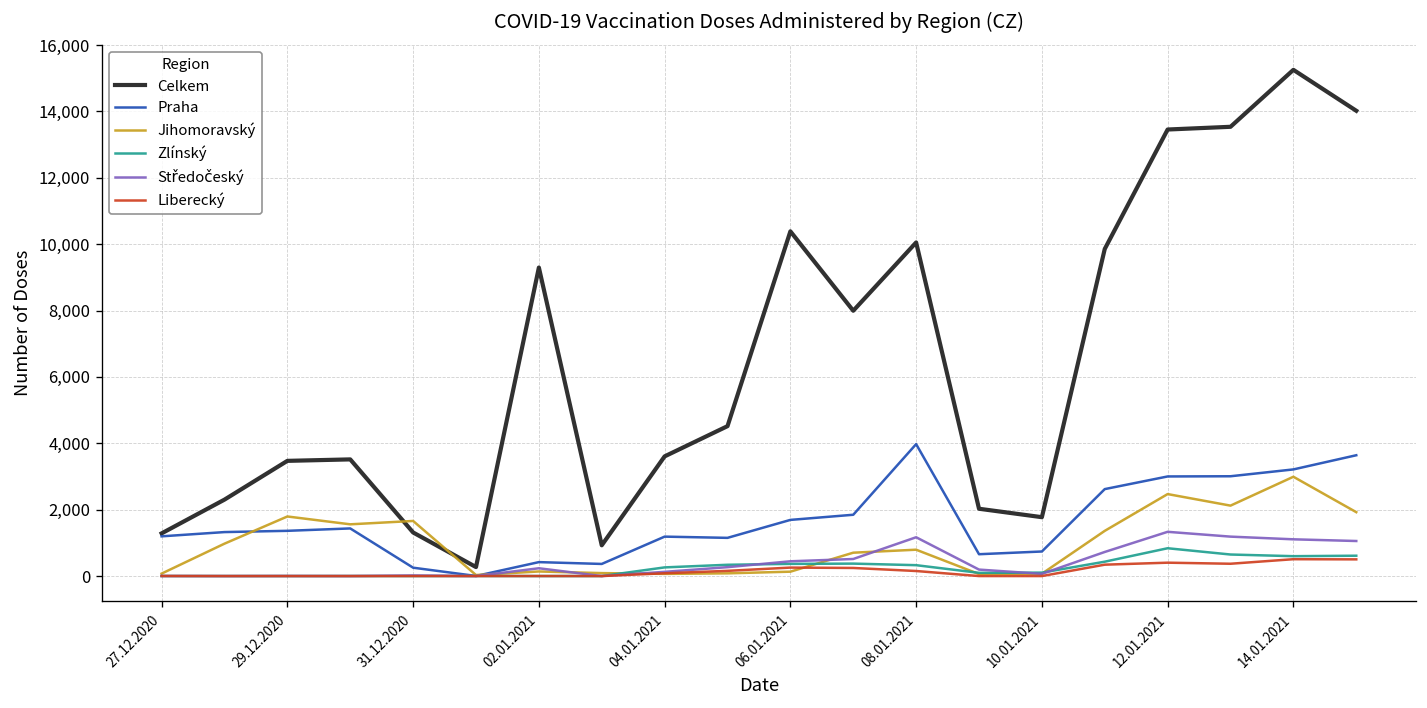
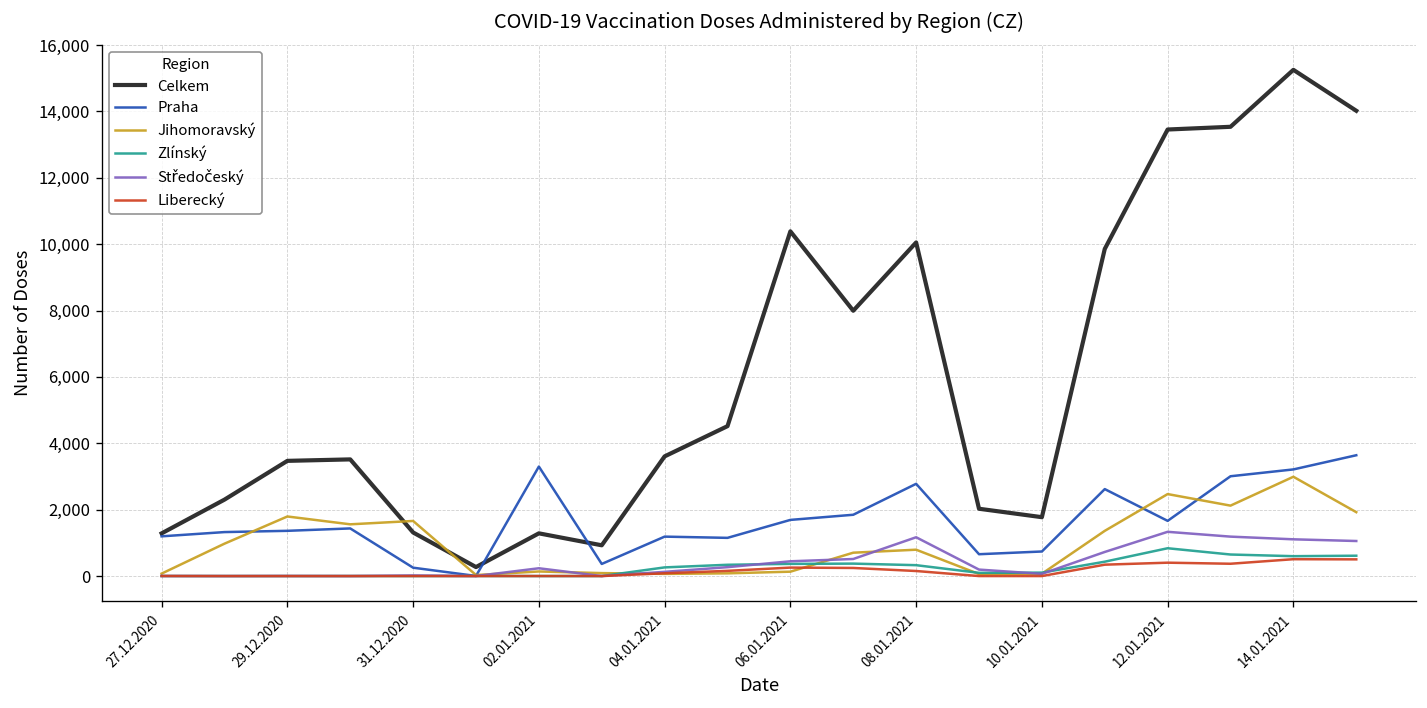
  {
    "Celkem": {
      "29.12.2020": "3,500",
      "31.12.2020": "1,300",
-     "02.01.2021": "9,300",
+     "02.01.2021": "1,300",
      "04.01.2021": "3,600",
      "06.01.2021": "10,400",
      "08.01.2021": "10,100",
      "10.01.2021": "1,800",
      "12.01.2021": "13,500",
      "14.01.2021": "15,300"
    },
    "Praha": {
      "29.12.2020": "1,400",
      "31.12.2020": "300",
-     "02.01.2021": "400",
+     "02.01.2021": "3,300",
      "04.01.2021": "1,200",
      "06.01.2021": "1,700",
-     "08.01.2021": "4,000",
+     "08.01.2021": "2,800",
      "10.01.2021": "700",
-     "12.01.2021": "3,000",
+     "12.01.2021": "1,700",
      "14.01.2021": "3,200"
    },
    "Jihomoravský": {
      "29.12.2020": "1,800",
      "31.12.2020": "1,700",
      "02.01.2021": "100",
      "06.01.2021": "100",
      "08.01.2021": "800",
      "12.01.2021": "2,500",
      "14.01.2021": "3,000"
    },
    "Zlínský": {
      "04.01.2021": "300",
      "08.01.2021": "300",
      "12.01.2021": "800"
    },
    "Středočeský": {
      "02.01.2021": "200",
      "08.01.2021": "1,200",
      "12.01.2021": "1,300",
      "14.01.2021": "1,100"
    },
    "Liberecký": {
      "06.01.2021": "300",
      "08.01.2021": "200",
      "12.01.2021": "400"
    }
  }
